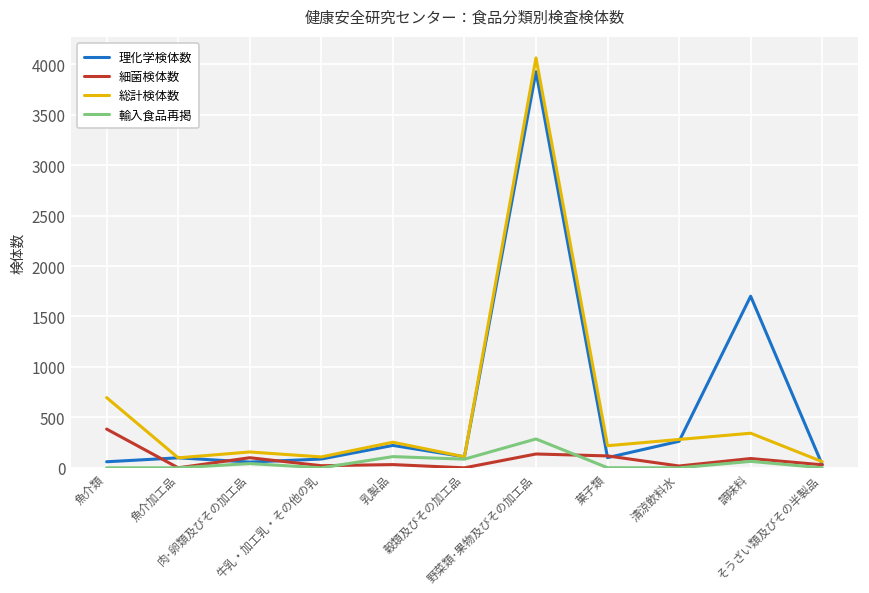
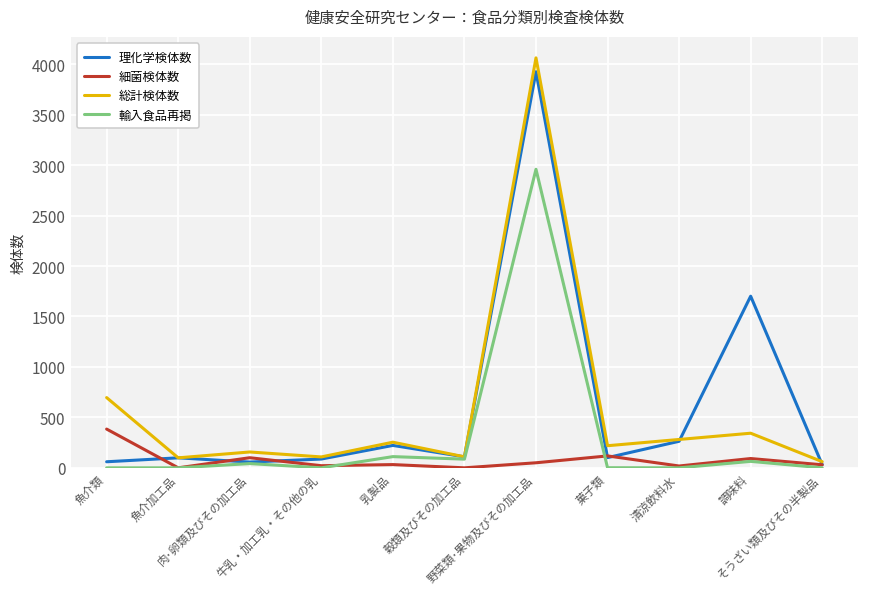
  {
    "理化学検体数": {
      "魚介類": 100,
      "乳製品": 200,
      "野菜類･果物及びその加工品": 3900,
      "調味料": 1700
    },
    "細菌検体数": {
      "魚介類": 400,
      "肉･卵類及びその加工品": 100,
      "乳製品": 0,
      "穀類及びその加工品": 0,
-     "野菜類･果物及びその加工品": 140
+     "野菜類･果物及びその加工品": 50
    },
    "総計検体数": {
      "魚介類": 700,
      "肉･卵類及びその加工品": 200,
      "乳製品": 300,
      "野菜類･果物及びその加工品": 4100,
      "菓子類": 200,
      "調味料": 300,
      "そうざい類及びその半製品": 100
    },
    "輸入食品再掲": {
      "魚介類": 0,
      "乳製品": 100,
-     "野菜類･果物及びその加工品": 300,
+     "野菜類･果物及びその加工品": 3000,
      "菓子類": 0,
      "そうざい類及びその半製品": 0
    }
  }
